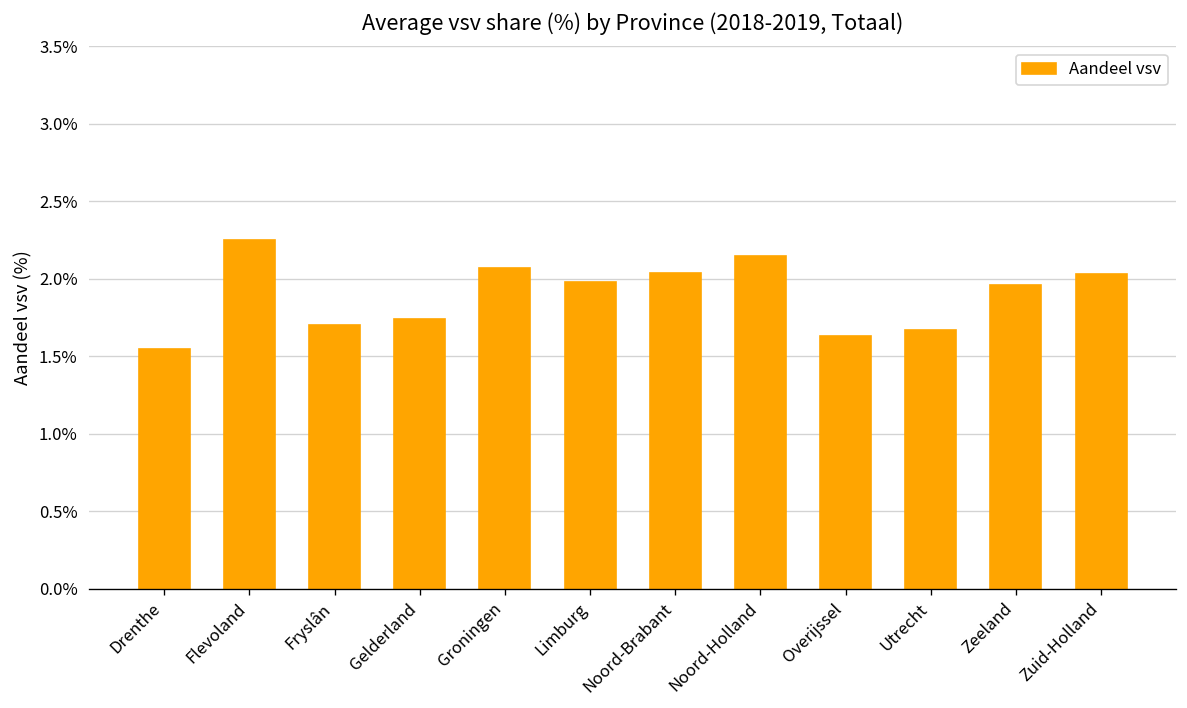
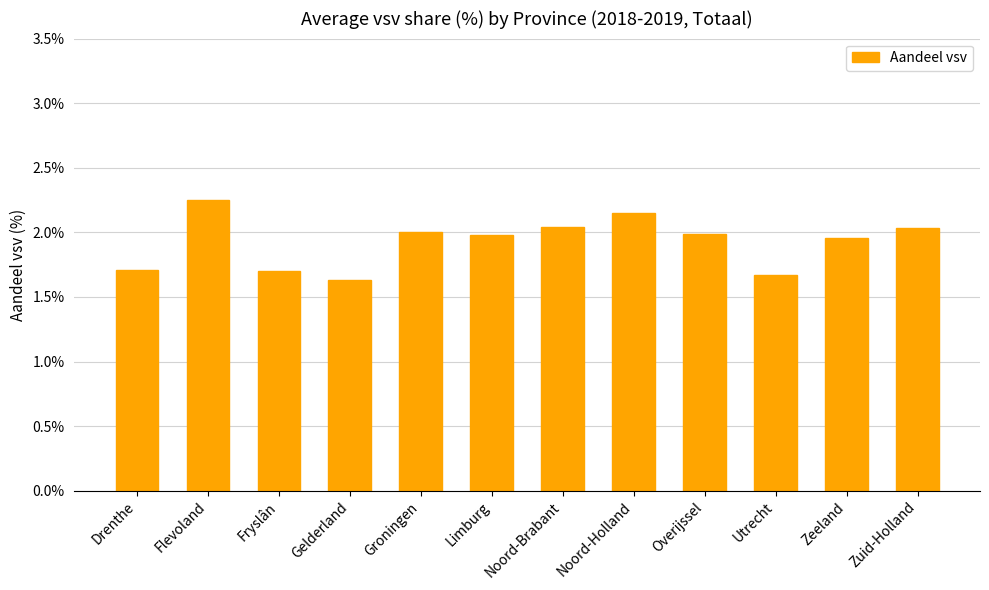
  {
-   "Drenthe": "1.55%",
+   "Drenthe": "1.71%",
    "Flevoland": "2.25%",
    "Fryslân": "1.70%",
-   "Gelderland": "1.74%",
-   "Groningen": "2.07%",
+   "Gelderland": "1.63%",
+   "Groningen": "2.00%",
    "Limburg": "1.98%",
    "Noord-Brabant": "2.04%",
    "Noord-Holland": "2.15%",
-   "Overijssel": "1.63%",
+   "Overijssel": "1.99%",
    "Utrecht": "1.67%",
    "Zeeland": "1.96%",
    "Zuid-Holland": "2.03%"
  }
